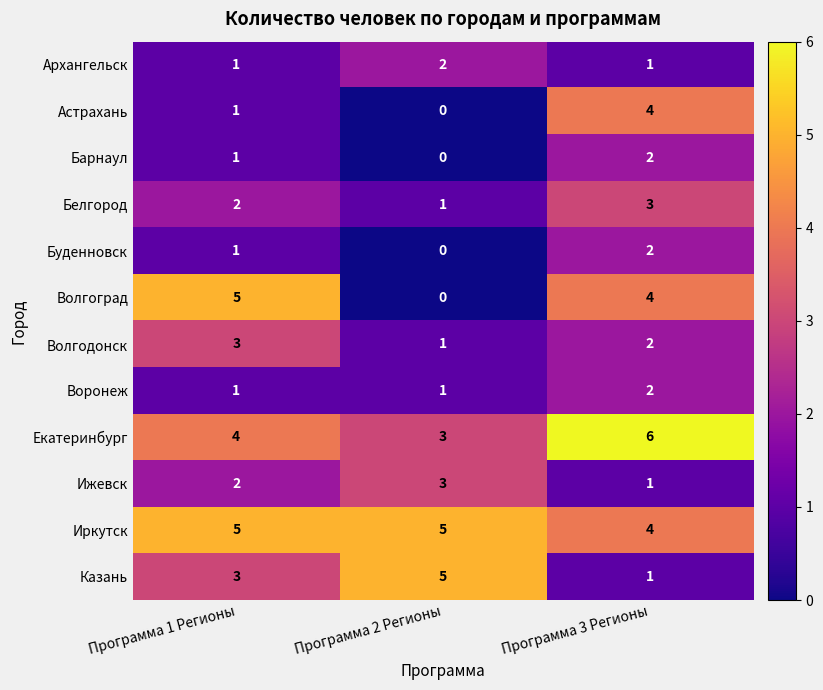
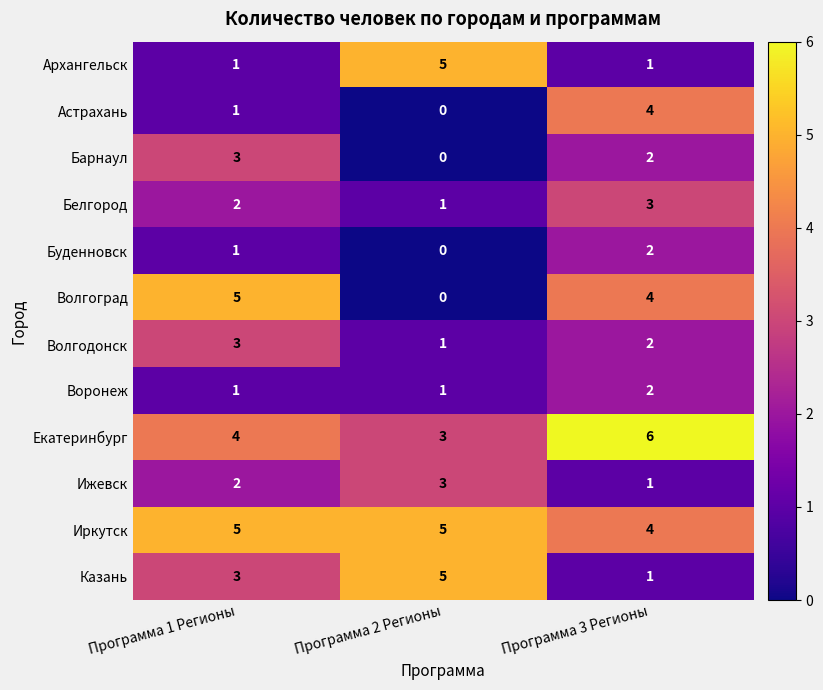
  {
    "Архангельск": {
      "Программа 1 Регионы": 1,
-     "Программа 2 Регионы": 2,
+     "Программа 2 Регионы": 5,
      "Программа 3 Регионы": 1
    },
    "Астрахань": {
      "Программа 1 Регионы": 1,
      "Программа 2 Регионы": 0,
      "Программа 3 Регионы": 4
    },
    "Барнаул": {
-     "Программа 1 Регионы": 1,
+     "Программа 1 Регионы": 3,
      "Программа 2 Регионы": 0,
      "Программа 3 Регионы": 2
    },
    "Белгород": {
      "Программа 1 Регионы": 2,
      "Программа 2 Регионы": 1,
      "Программа 3 Регионы": 3
    },
    "Буденновск": {
      "Программа 1 Регионы": 1,
      "Программа 2 Регионы": 0,
      "Программа 3 Регионы": 2
    },
    "Волгоград": {
      "Программа 1 Регионы": 5,
      "Программа 2 Регионы": 0,
      "Программа 3 Регионы": 4
    },
    "Волгодонск": {
      "Программа 1 Регионы": 3,
      "Программа 2 Регионы": 1,
      "Программа 3 Регионы": 2
    },
    "Воронеж": {
      "Программа 1 Регионы": 1,
      "Программа 2 Регионы": 1,
      "Программа 3 Регионы": 2
    },
    "Екатеринбург": {
      "Программа 1 Регионы": 4,
      "Программа 2 Регионы": 3,
      "Программа 3 Регионы": 6
    },
    "Ижевск": {
      "Программа 1 Регионы": 2,
      "Программа 2 Регионы": 3,
      "Программа 3 Регионы": 1
    },
    "Иркутск": {
      "Программа 1 Регионы": 5,
      "Программа 2 Регионы": 5,
      "Программа 3 Регионы": 4
    },
    "Казань": {
      "Программа 1 Регионы": 3,
      "Программа 2 Регионы": 5,
      "Программа 3 Регионы": 1
    }
  }
